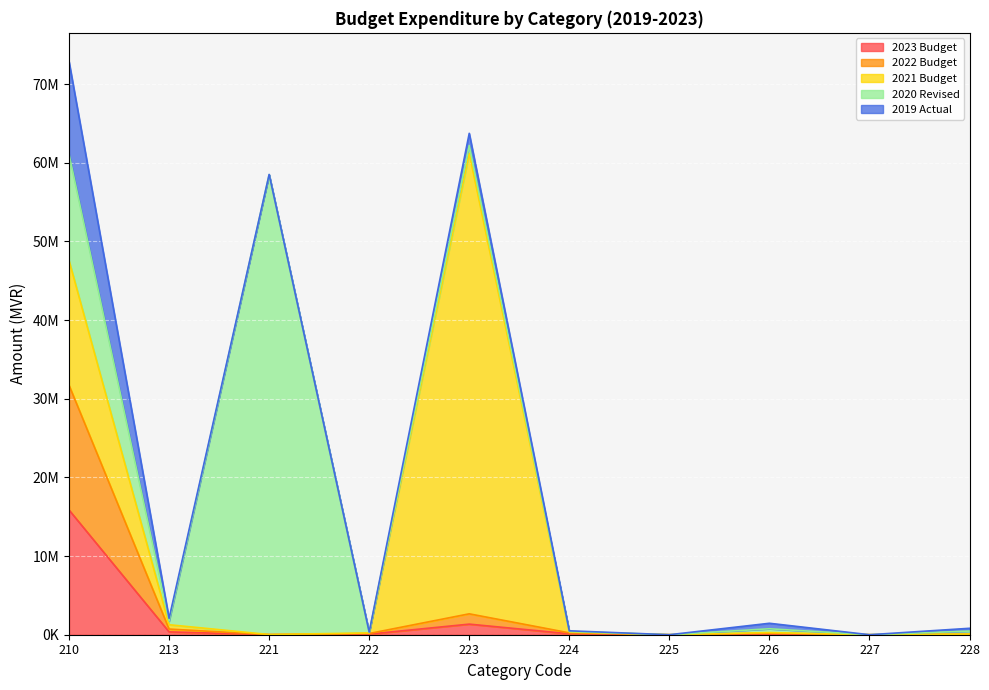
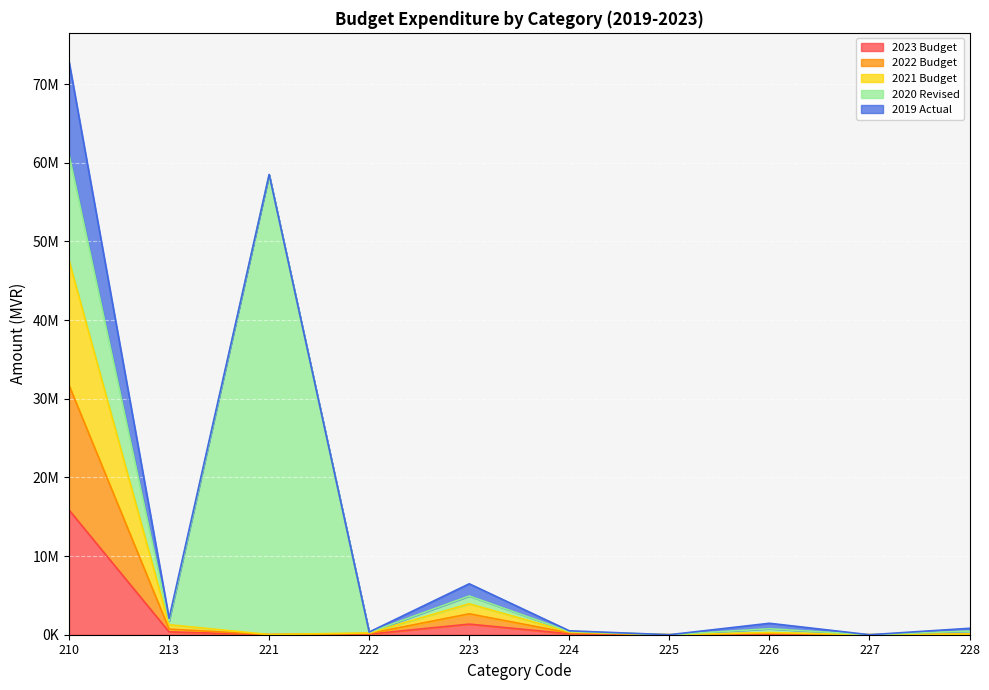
  {
    "2023 Budget": {
      "210": 16000000,
      "213": 0,
      "223": 1000000
    },
    "2022 Budget": {
      "210": 16000000,
      "213": 0,
      "223": 1000000
    },
    "2021 Budget": {
      "210": 16000000,
      "213": 1000000,
-     "223": 59000000
+     "223": 1000000
    },
    "2020 Revised": {
      "210": 14000000,
      "213": 0,
      "223": 1000000,
      "226": 0,
      "228": 0
    },
    "2019 Actual": {
      "210": 12000000,
      "213": 0,
      "223": 2000000,
      "226": 1000000,
      "228": 0
    }
  }
